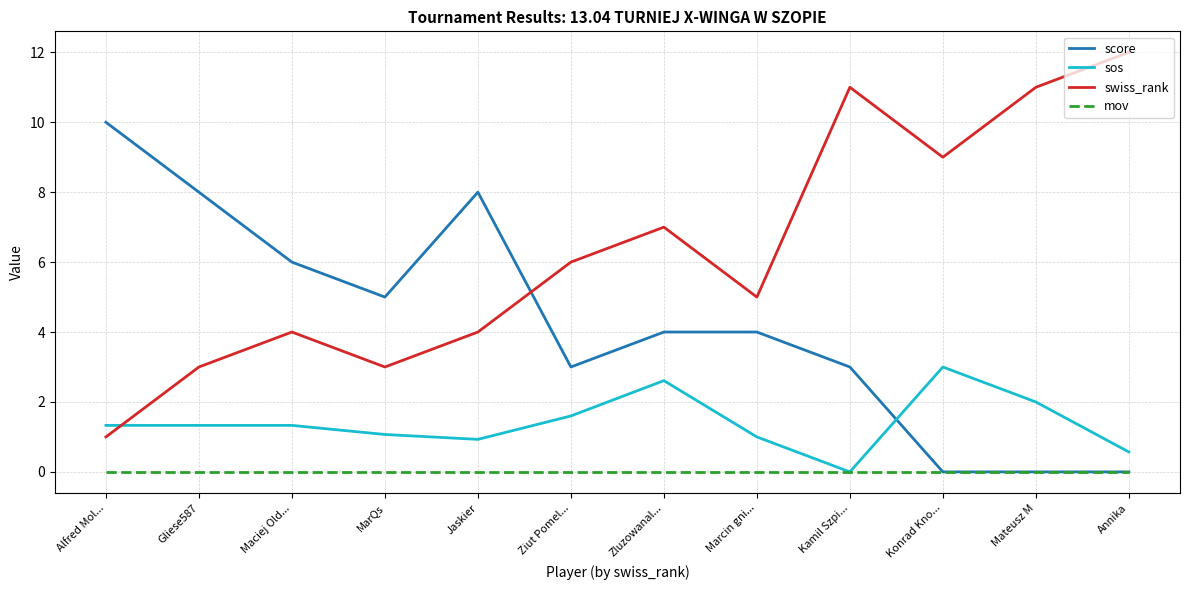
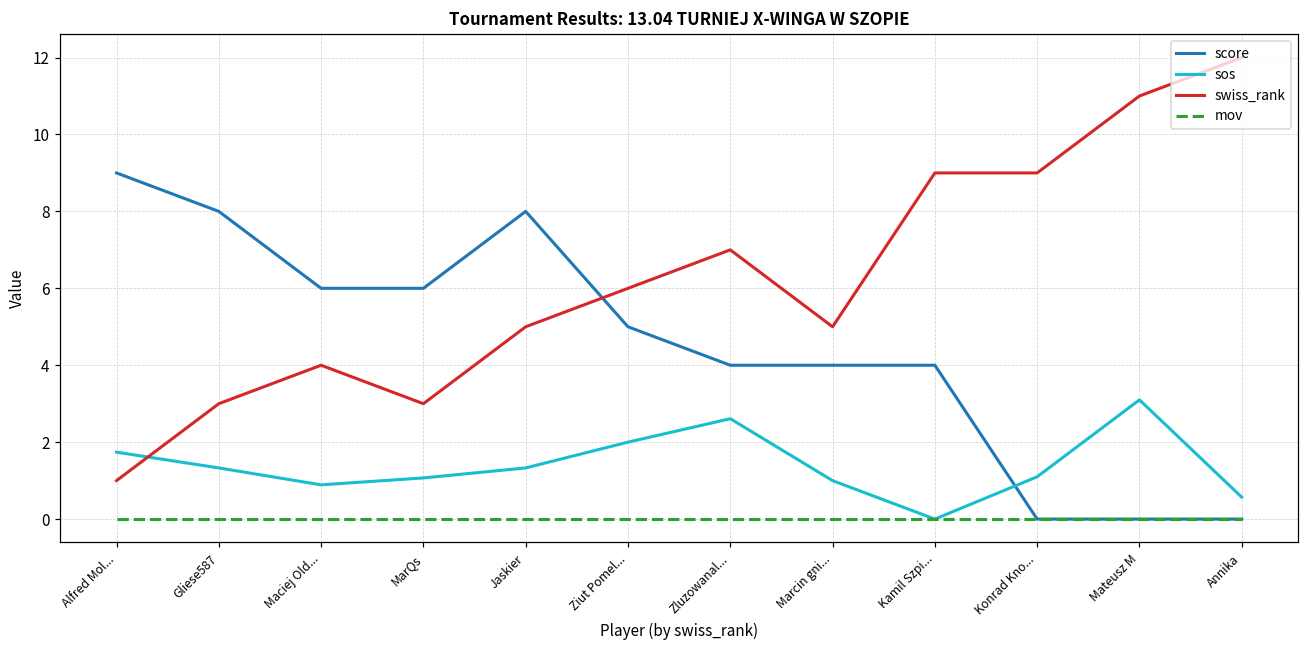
  {
    "score": {
-     "Alfred Mol...": 10,
+     "Alfred Mol...": 9,
      "Gliese587": 8,
      "Maciej Old...": 6,
-     "MarQs": 5,
+     "MarQs": 6,
      "Jaskier": 8,
-     "Ziut Pomel...": 3,
+     "Ziut Pomel...": 5,
      "Zluzowanal...": 4,
      "Marcin gni...": 4,
-     "Kamil Szpi...": 3
+     "Kamil Szpi...": 4
    },
    "sos": {
-     "Alfred Mol...": 1.3,
+     "Alfred Mol...": 1.7,
      "Gliese587": 1.3,
-     "Maciej Old...": 1.3,
+     "Maciej Old...": 0.9,
      "MarQs": 1.1,
-     "Jaskier": 0.9,
-     "Ziut Pomel...": 1.6,
+     "Jaskier": 1.3,
+     "Ziut Pomel...": 2.0,
      "Zluzowanal...": 2.6,
      "Marcin gni...": 1.0,
-     "Konrad Kno...": 3.0,
-     "Mateusz M": 2.0,
+     "Konrad Kno...": 1.1,
+     "Mateusz M": 3.1,
      "Annika": 0.6
    },
    "swiss_rank": {
      "Alfred Mol...": 1,
      "Gliese587": 3,
      "Maciej Old...": 4,
      "MarQs": 3,
-     "Jaskier": 4,
+     "Jaskier": 5,
      "Ziut Pomel...": 6,
      "Zluzowanal...": 7,
      "Marcin gni...": 5,
-     "Kamil Szpi...": 11,
+     "Kamil Szpi...": 9,
      "Konrad Kno...": 9,
      "Mateusz M": 11
    },
    "mov": {
      "Alfred Mol...": 0.0,
      "Gliese587": 0.0,
      "Maciej Old...": 0.0,
      "MarQs": 0.0,
      "Jaskier": 0.0,
      "Ziut Pomel...": 0.0,
      "Zluzowanal...": 0.0,
      "Marcin gni...": 0.0
    }
  }
